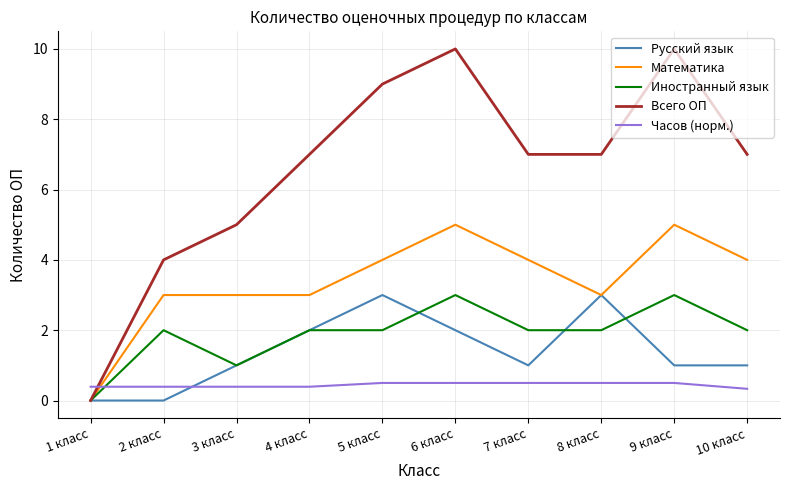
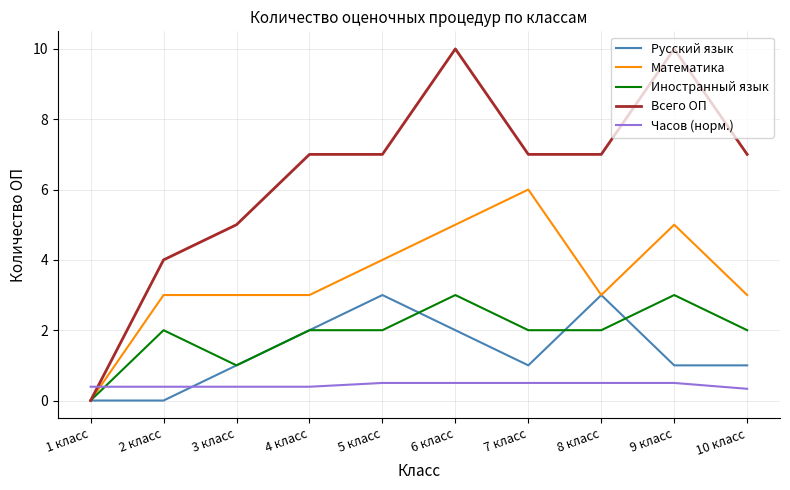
  {
    "Русский язык": {
      "2 класс": 0,
      "5 класс": 3,
      "6 класс": 2,
      "7 класс": 1,
      "9 класс": 1,
      "10 класс": 1
    },
    "Математика": {
      "2 класс": 3,
      "3 класс": 3,
      "4 класс": 3,
      "5 класс": 4,
      "6 класс": 5,
-     "7 класс": 4,
+     "7 класс": 6,
      "9 класс": 5,
-     "10 класс": 4
+     "10 класс": 3
    },
    "Иностранный язык": {
      "2 класс": 2,
      "5 класс": 2,
      "6 класс": 3,
      "7 класс": 2,
      "8 класс": 2,
      "9 класс": 3,
      "10 класс": 2
    },
    "Всего ОП": {
      "2 класс": 4,
      "3 класс": 5,
      "4 класс": 7,
-     "5 класс": 9,
+     "5 класс": 7,
      "6 класс": 10,
      "7 класс": 7,
      "8 класс": 7,
      "10 класс": 7
    },
    "Часов (норм.)": {
      "1 класс": 0.4,
      "2 класс": 0.4,
      "3 класс": 0.4,
      "4 класс": 0.4,
      "5 класс": 0.5,
      "6 класс": 0.5,
      "7 класс": 0.5,
      "8 класс": 0.5,
      "9 класс": 0.5,
      "10 класс": 0.3
    }
  }
